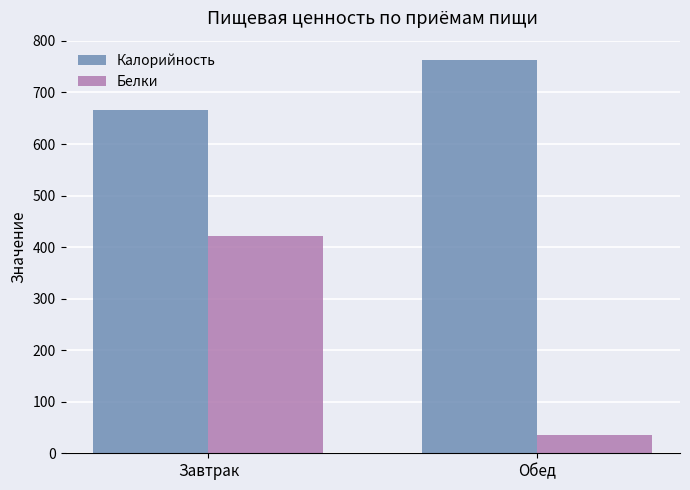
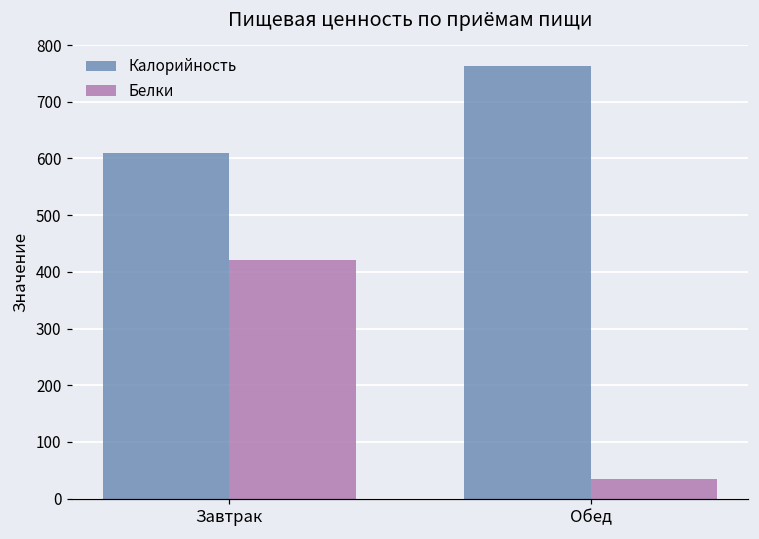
  {
    "Калорийность": {
-     "Завтрак": 670,
+     "Завтрак": 610,
      "Обед": 760
    },
    "Белки": {
      "Завтрак": 420,
      "Обед": 40
    }
  }
